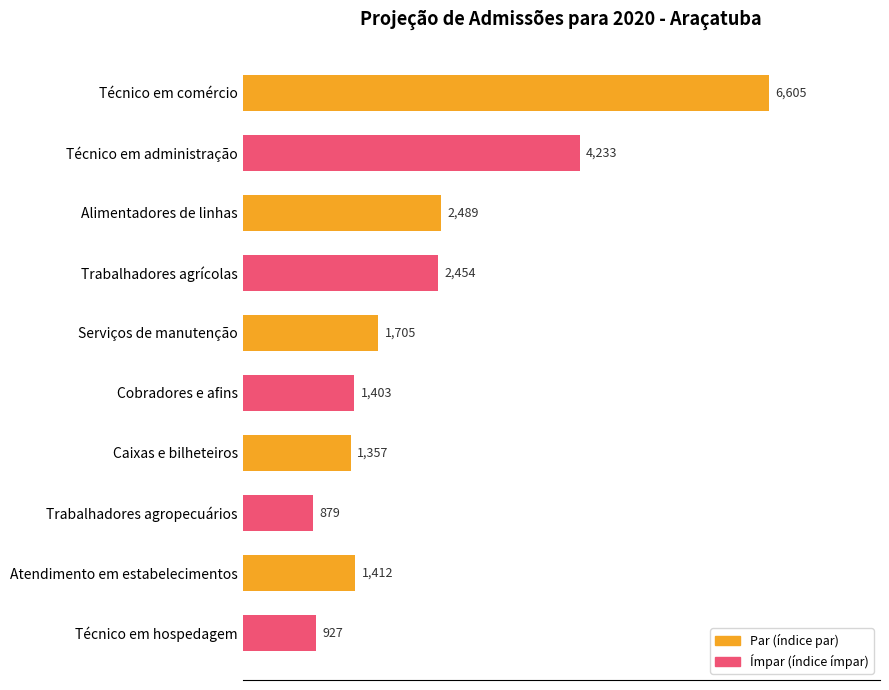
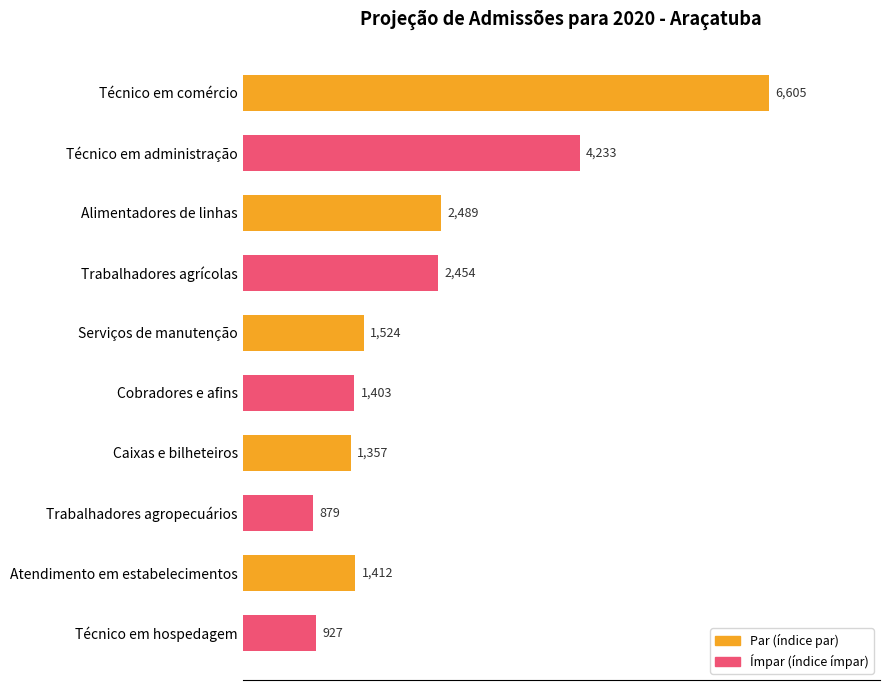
  {
    "Técnico em comércio": "6,605",
    "Técnico em administração": "4,233",
    "Alimentadores de linhas": "2,489",
    "Trabalhadores agrícolas": "2,454",
-   "Serviços de manutenção": "1,705",
+   "Serviços de manutenção": "1,524",
    "Cobradores e afins": "1,403",
    "Caixas e bilheteiros": "1,357",
    "Trabalhadores agropecuários": "879",
    "Atendimento em estabelecimentos": "1,412",
    "Técnico em hospedagem": "927"
  }
